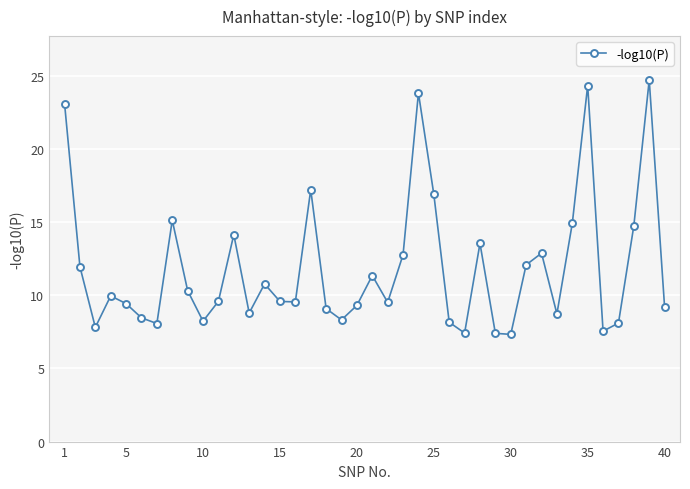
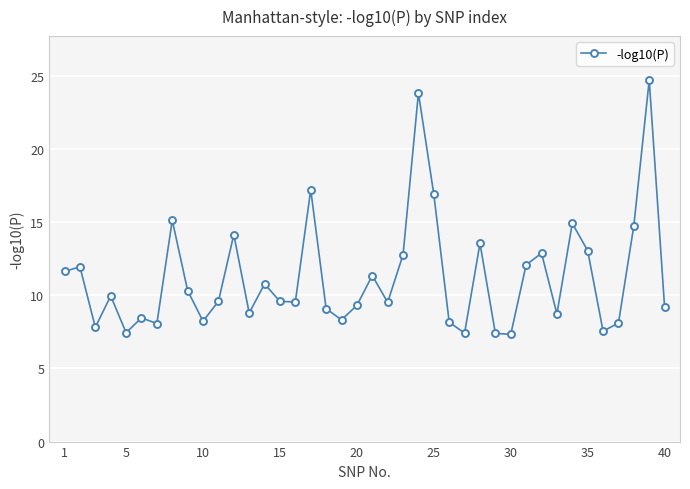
  {
-   "1": 23.1,
-   "5": 9.4,
+   "1": 11.6,
+   "5": 7.4,
    "10": 8.2,
    "15": 9.6,
    "20": 9.3,
    "25": 16.9,
    "30": 7.3,
-   "35": 24.3,
+   "35": 13.1,
    "40": 9.2
  }
